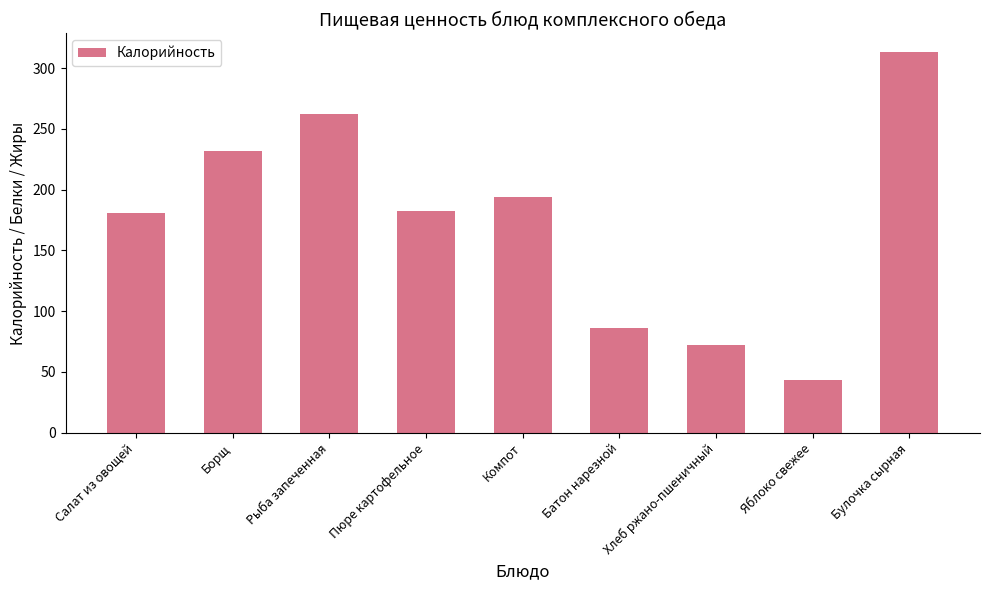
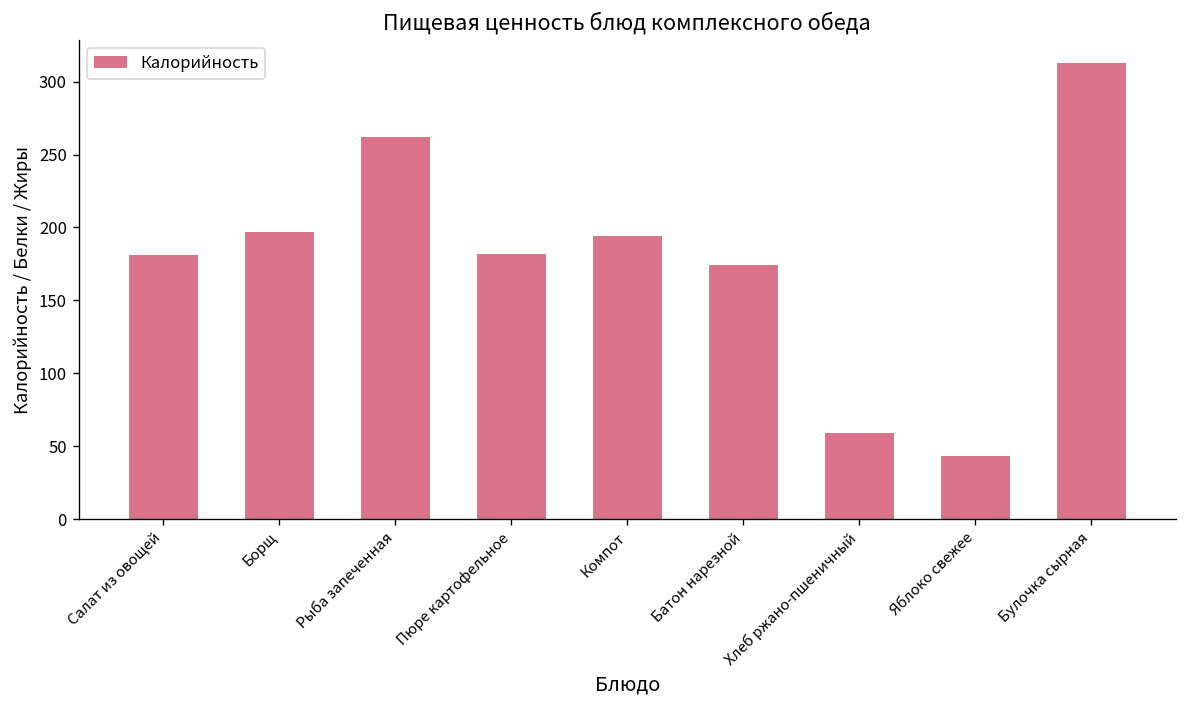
  {
    "Салат из овощей": 181,
-   "Борщ": 232,
+   "Борщ": 197,
    "Рыба запеченная": 262,
    "Пюре картофельное": 182,
    "Компот": 194,
-   "Батон нарезной": 86,
-   "Хлеб ржано-пшеничный": 72,
+   "Батон нарезной": 174,
+   "Хлеб ржано-пшеничный": 59,
    "Яблоко свежее": 43,
    "Булочка сырная": 313
  }
